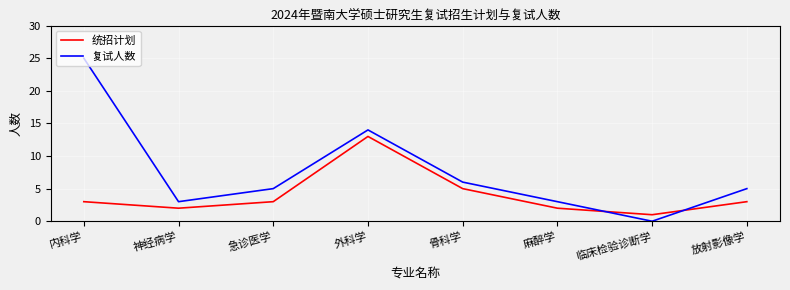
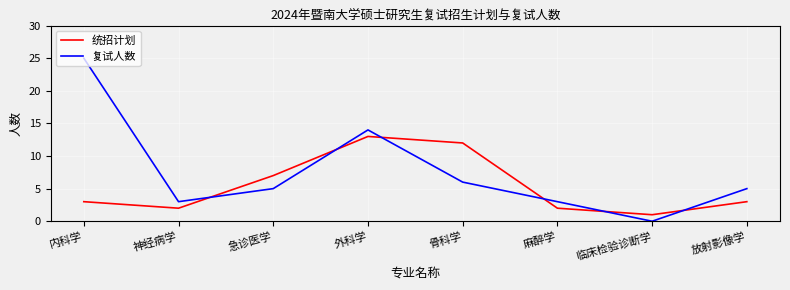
  {
    "统招计划": {
      "内科学": 3,
      "神经病学": 2,
-     "急诊医学": 3,
+     "急诊医学": 7,
      "外科学": 13,
-     "骨科学": 5,
+     "骨科学": 12,
      "麻醉学": 2,
      "临床检验诊断学": 1,
      "放射影像学": 3
    },
    "复试人数": {
      "神经病学": 3,
      "急诊医学": 5,
      "外科学": 14,
      "骨科学": 6,
      "麻醉学": 3,
      "临床检验诊断学": 0,
      "放射影像学": 5
    }
  }
